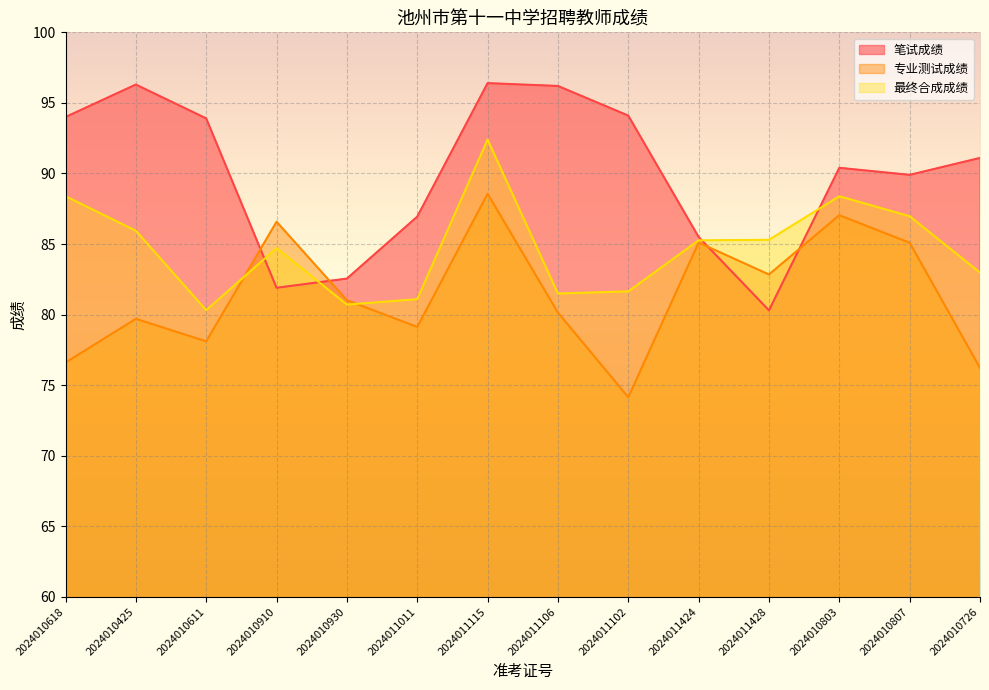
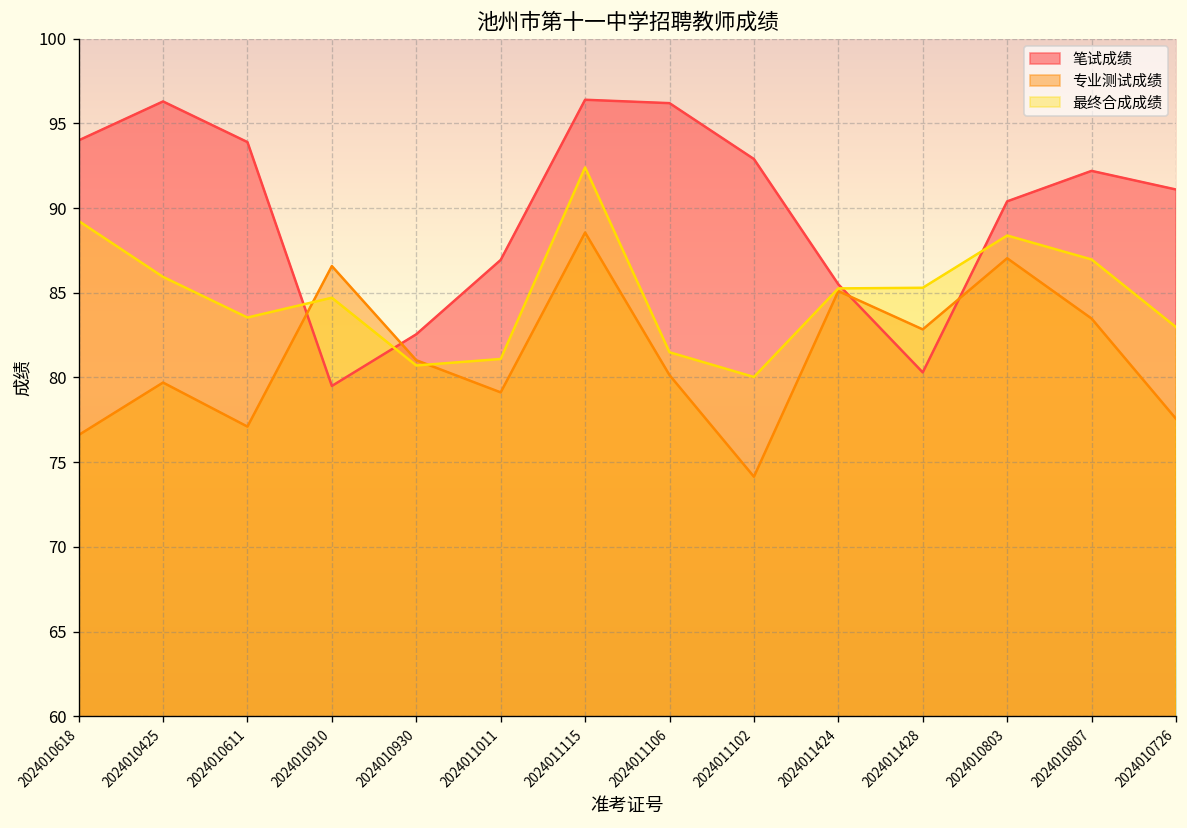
  {
    "笔试成绩": {
      "2024010618": 94.0,
      "2024010425": 96.3,
      "2024010611": 93.9,
-     "2024010910": 81.9,
+     "2024010910": 79.5,
      "2024010930": 82.6,
      "2024011011": 86.9,
      "2024011115": 96.4,
      "2024011106": 96.2,
-     "2024011102": 94.1,
+     "2024011102": 92.9,
      "2024011424": 85.5,
      "2024011428": 80.3,
      "2024010803": 90.4,
-     "2024010807": 89.9,
+     "2024010807": 92.2,
      "2024010726": 91.1
    },
    "专业测试成绩": {
      "2024010618": 76.6,
      "2024010425": 79.7,
-     "2024010611": 78.1,
+     "2024010611": 77.1,
      "2024010910": 86.6,
      "2024010930": 81.0,
      "2024011011": 79.1,
      "2024011115": 88.6,
      "2024011106": 80.1,
      "2024011102": 74.1,
      "2024011428": 82.8,
      "2024010803": 87.0,
-     "2024010807": 85.1,
-     "2024010726": 76.2
+     "2024010807": 83.5,
+     "2024010726": 77.6
    },
    "最终合成成绩": {
-     "2024010618": 88.4,
+     "2024010618": 89.2,
      "2024010425": 85.9,
-     "2024010611": 80.3,
+     "2024010611": 83.5,
      "2024010910": 84.7,
      "2024010930": 80.7,
      "2024011011": 81.1,
      "2024011115": 92.4,
      "2024011106": 81.5,
-     "2024011102": 81.6,
+     "2024011102": 80.0,
      "2024011428": 85.3,
      "2024010803": 88.4,
      "2024010807": 87.0,
      "2024010726": 83.0
    }
  }
